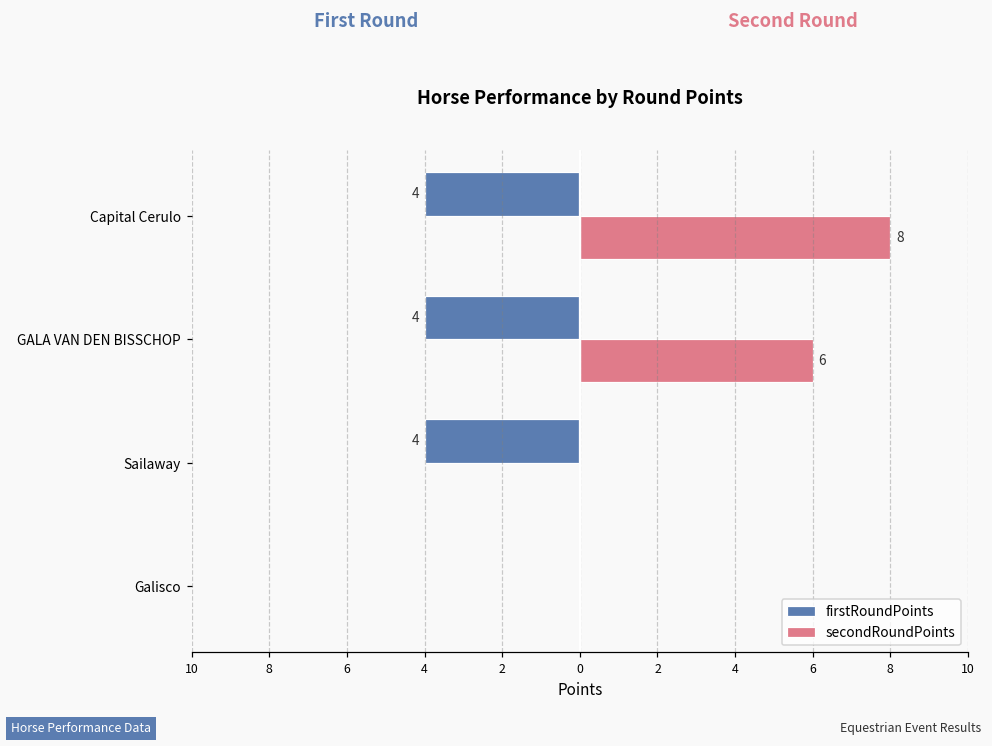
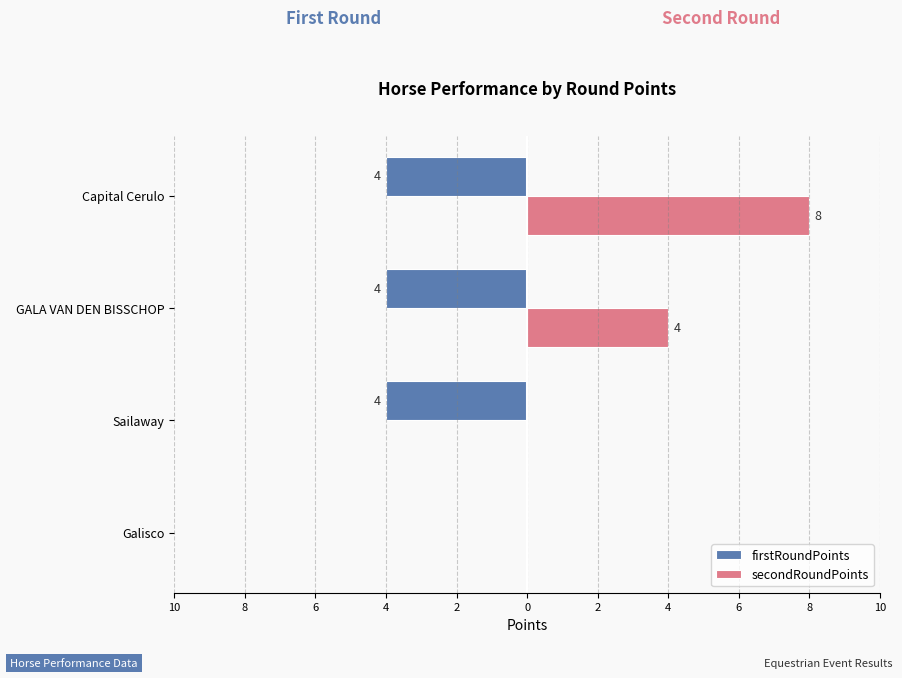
  {
    "secondRoundPoints": {
      "Capital Cerulo": 8,
-     "GALA VAN DEN BISSCHOP": 6
+     "GALA VAN DEN BISSCHOP": 4
    }
  }
